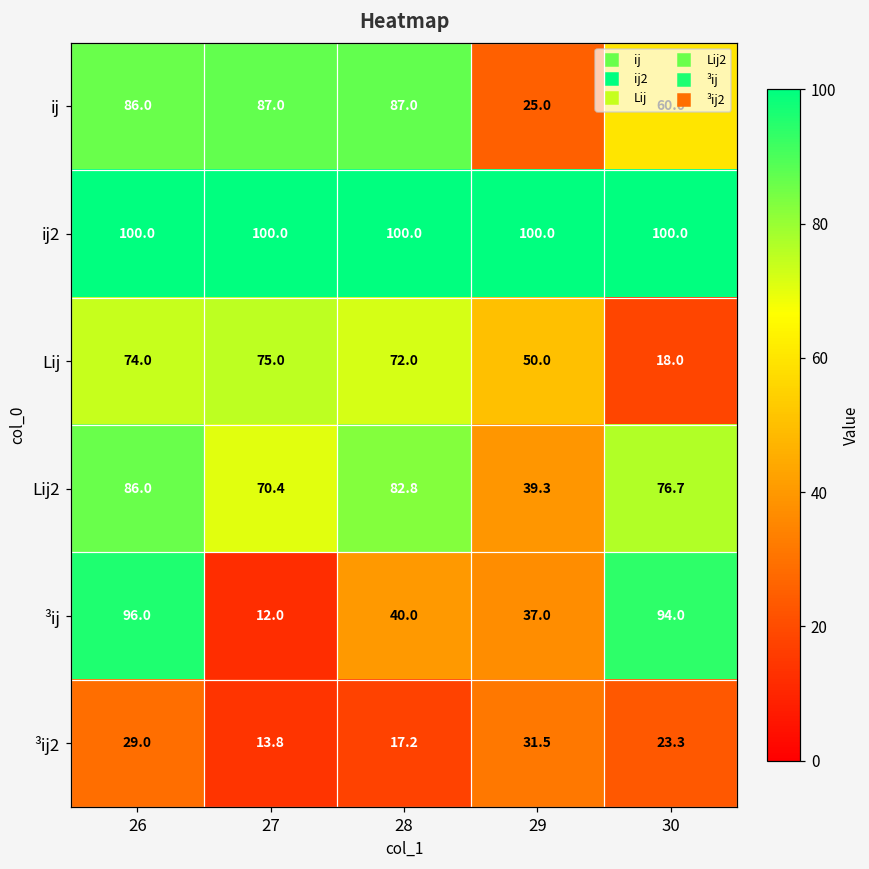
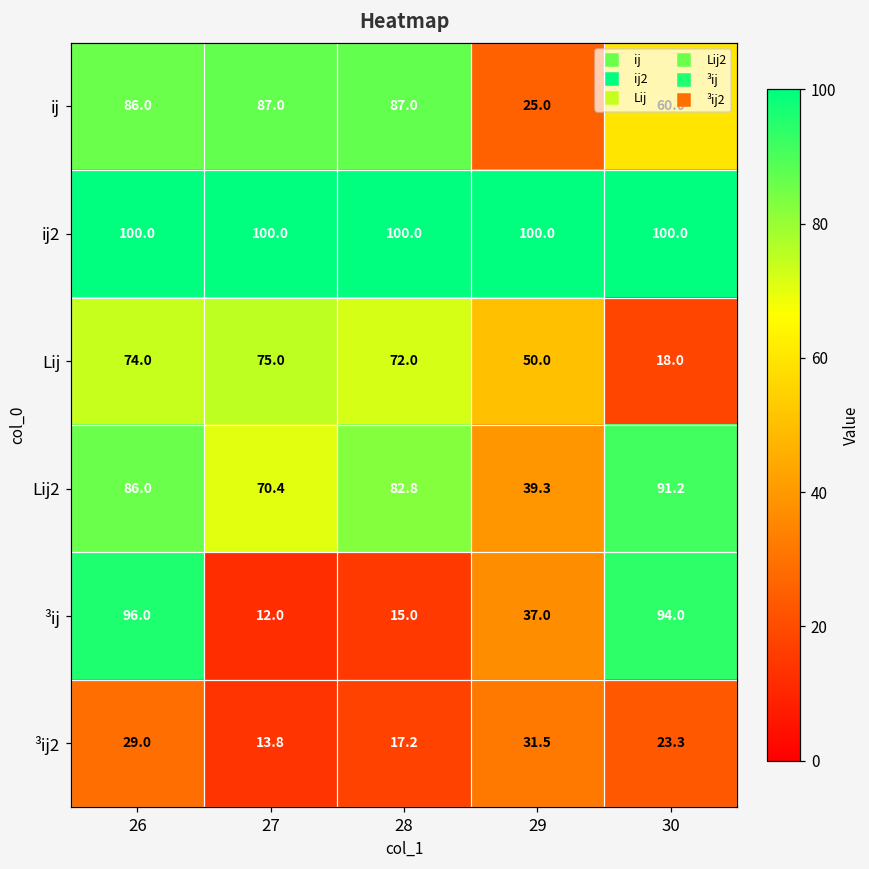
  {
    "ij": {
      "26": 86.0,
      "27": 87.0,
      "28": 87.0,
      "29": 25.0
    },
    "ij2": {
      "26": 100.0,
      "27": 100.0,
      "28": 100.0,
      "29": 100.0,
      "30": 100.0
    },
    "Lij": {
      "26": 74.0,
      "27": 75.0,
      "28": 72.0,
      "29": 50.0,
      "30": 18.0
    },
    "Lij2": {
      "26": 86.0,
      "27": 70.4,
      "28": 82.8,
      "29": 39.3,
-     "30": 76.7
+     "30": 91.2
    },
    "³ij": {
      "26": 96.0,
      "27": 12.0,
-     "28": 40.0,
+     "28": 15.0,
      "29": 37.0,
      "30": 94.0
    },
    "³ij2": {
      "26": 29.0,
      "27": 13.8,
      "28": 17.2,
      "29": 31.5,
      "30": 23.3
    }
  }
